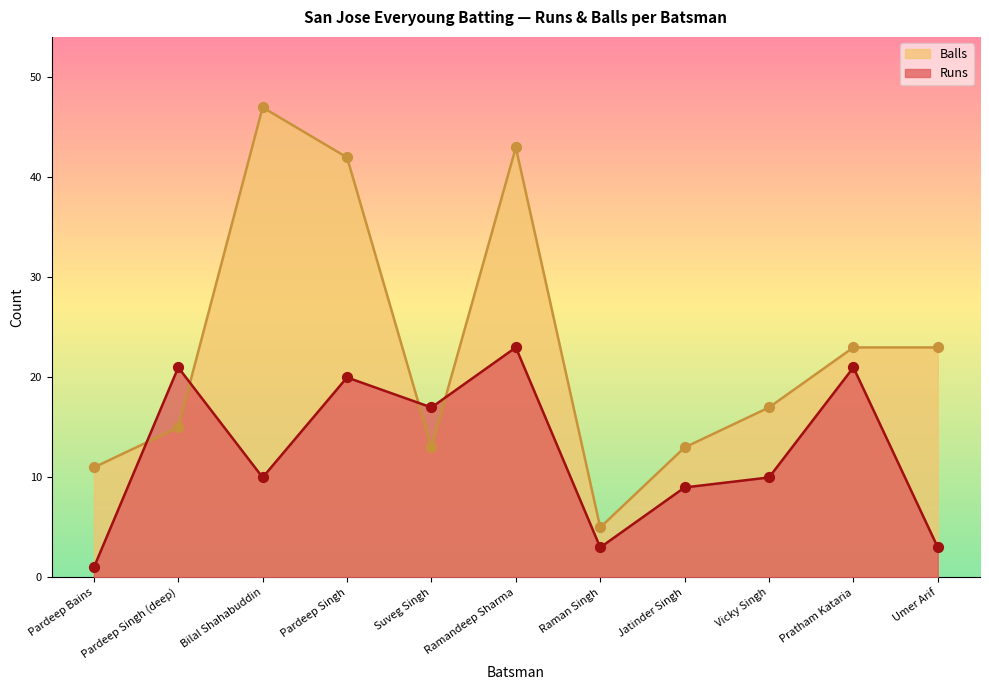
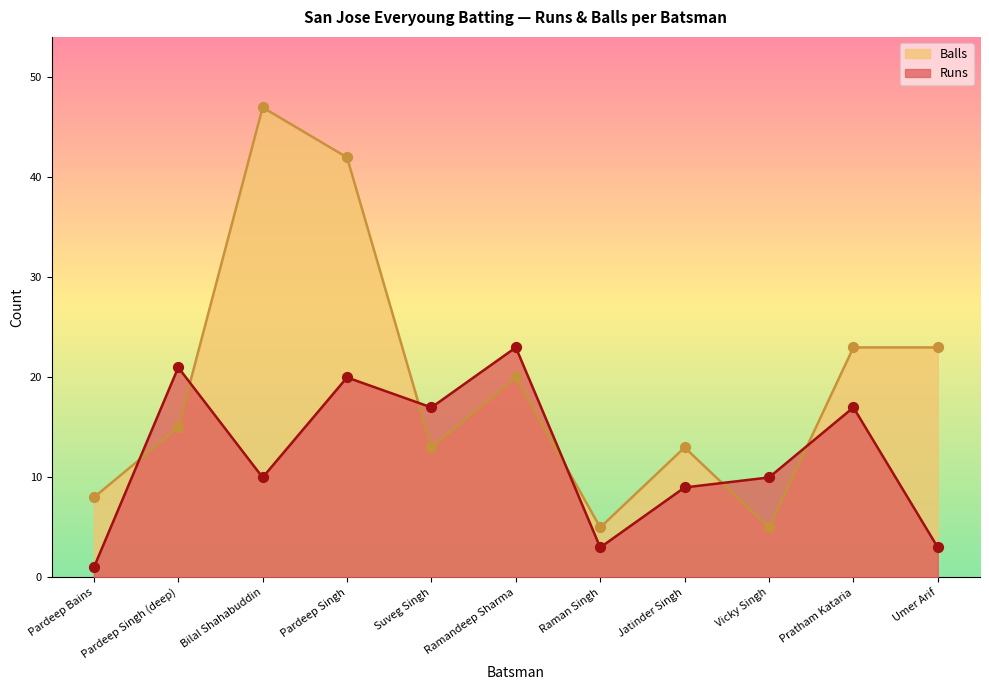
  {
    "Balls": {
-     "Pardeep Bains": 11,
+     "Pardeep Bains": 8,
      "Pardeep Singh (deep)": 15,
      "Bilal Shahabuddin": 47,
      "Pardeep Singh": 42,
      "Suveg Singh": 13,
-     "Ramandeep Sharma": 43,
+     "Ramandeep Sharma": 20,
      "Raman Singh": 5,
      "Jatinder Singh": 13,
-     "Vicky Singh": 17,
+     "Vicky Singh": 5,
      "Pratham Kataria": 23,
      "Umer Arif": 23
    },
    "Runs": {
      "Pardeep Bains": 1,
      "Pardeep Singh (deep)": 21,
      "Bilal Shahabuddin": 10,
      "Pardeep Singh": 20,
      "Suveg Singh": 17,
      "Ramandeep Sharma": 23,
      "Raman Singh": 3,
      "Jatinder Singh": 9,
      "Vicky Singh": 10,
-     "Pratham Kataria": 21,
+     "Pratham Kataria": 17,
      "Umer Arif": 3
    }
  }
